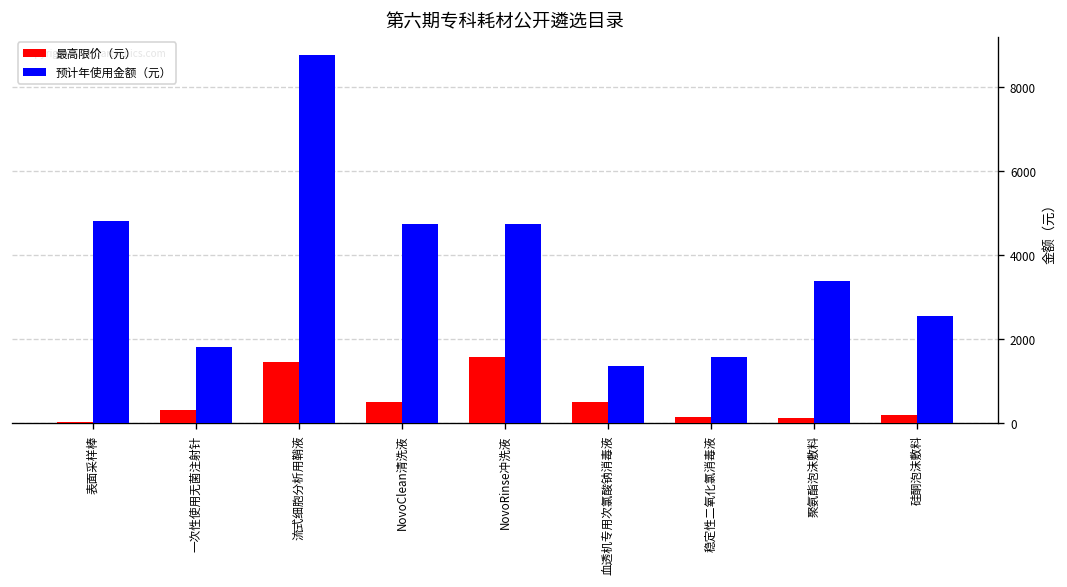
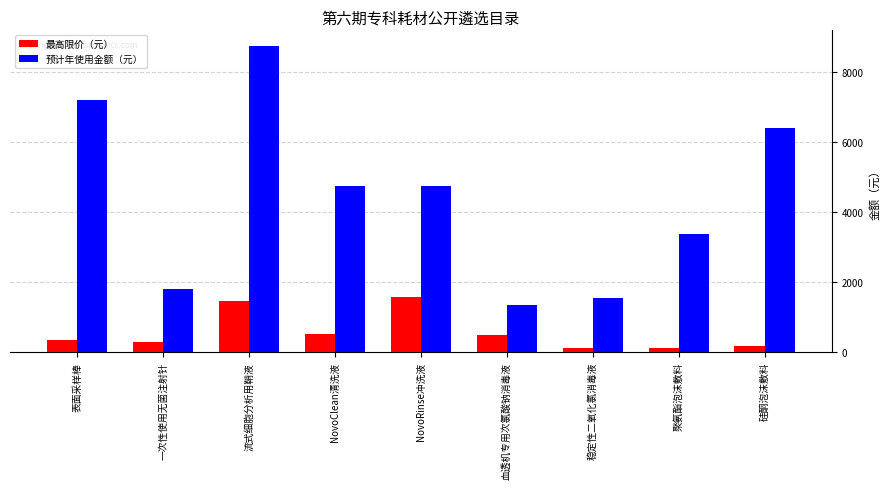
  {
    "最高限价（元）": {
-     "表面采样棒": 0,
+     "表面采样棒": 400,
      "一次性使用无菌注射针": 300,
      "流式细胞分析用鞘液": 1500,
      "NovoClean清洗液": 500,
      "NovoRinse冲洗液": 1600,
      "血透机专用次氯酸钠消毒液": 500,
      "稳定性二氧化氯消毒液": 100,
      "聚氨酯泡沫敷料": 100,
      "硅酮泡沫敷料": 200
    },
    "预计年使用金额（元）": {
-     "表面采样棒": 4800,
+     "表面采样棒": 7200,
      "一次性使用无菌注射针": 1800,
      "流式细胞分析用鞘液": 8800,
      "NovoClean清洗液": 4700,
      "NovoRinse冲洗液": 4700,
      "血透机专用次氯酸钠消毒液": 1400,
      "稳定性二氧化氯消毒液": 1600,
      "聚氨酯泡沫敷料": 3400,
-     "硅酮泡沫敷料": 2500
+     "硅酮泡沫敷料": 6400
    }
  }
